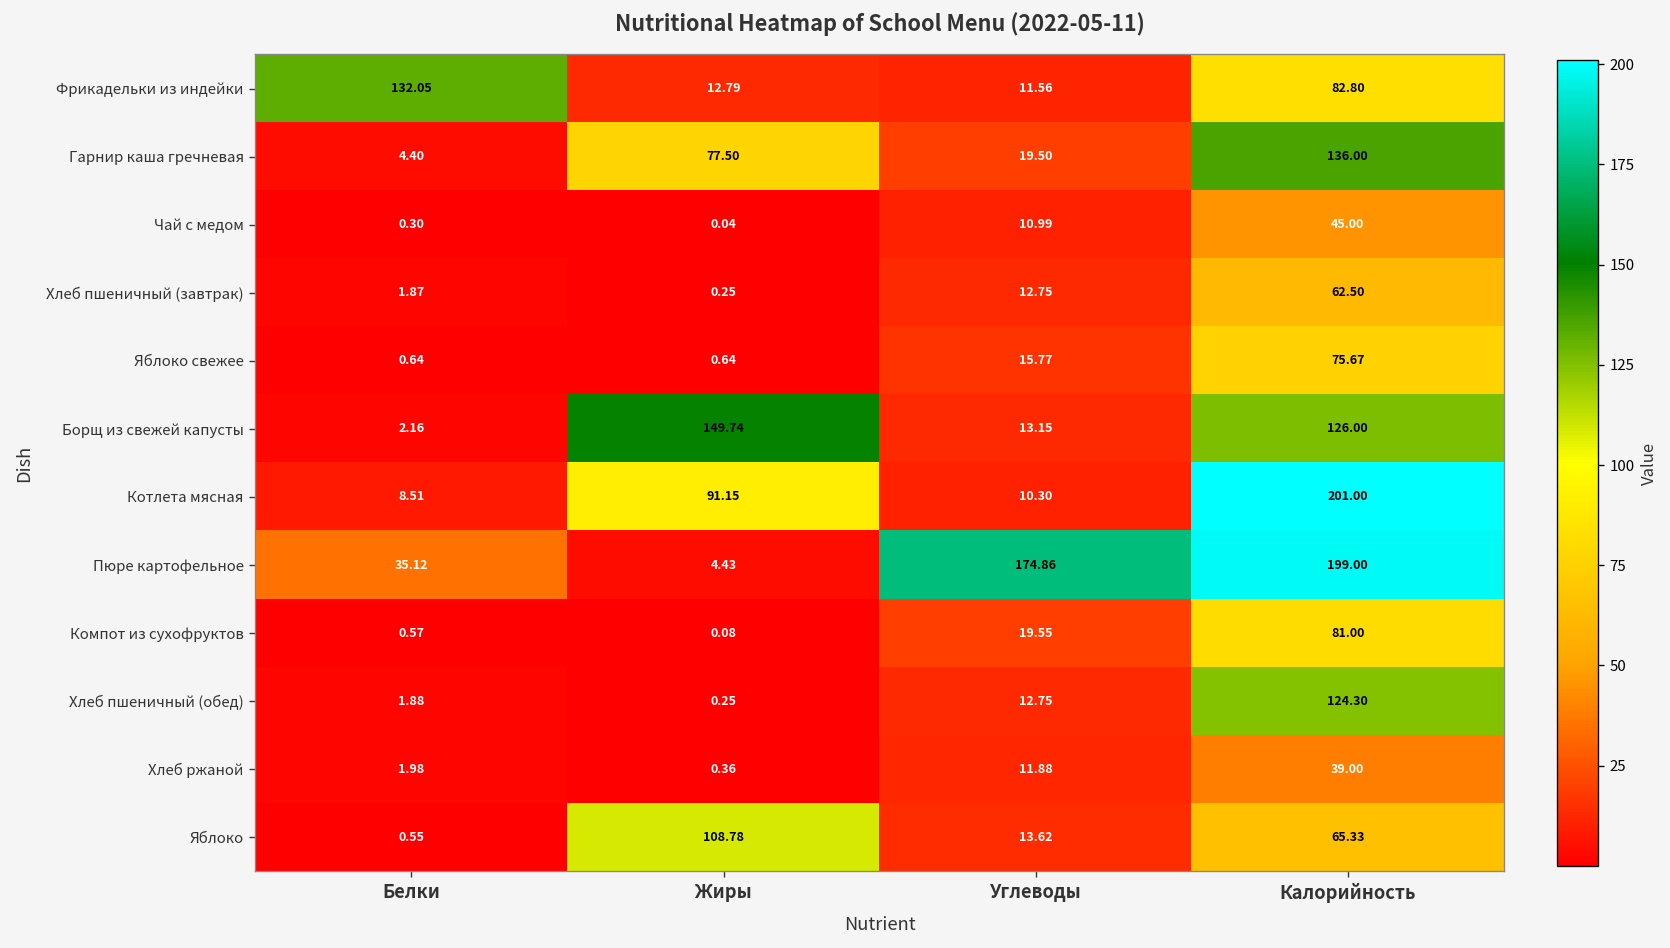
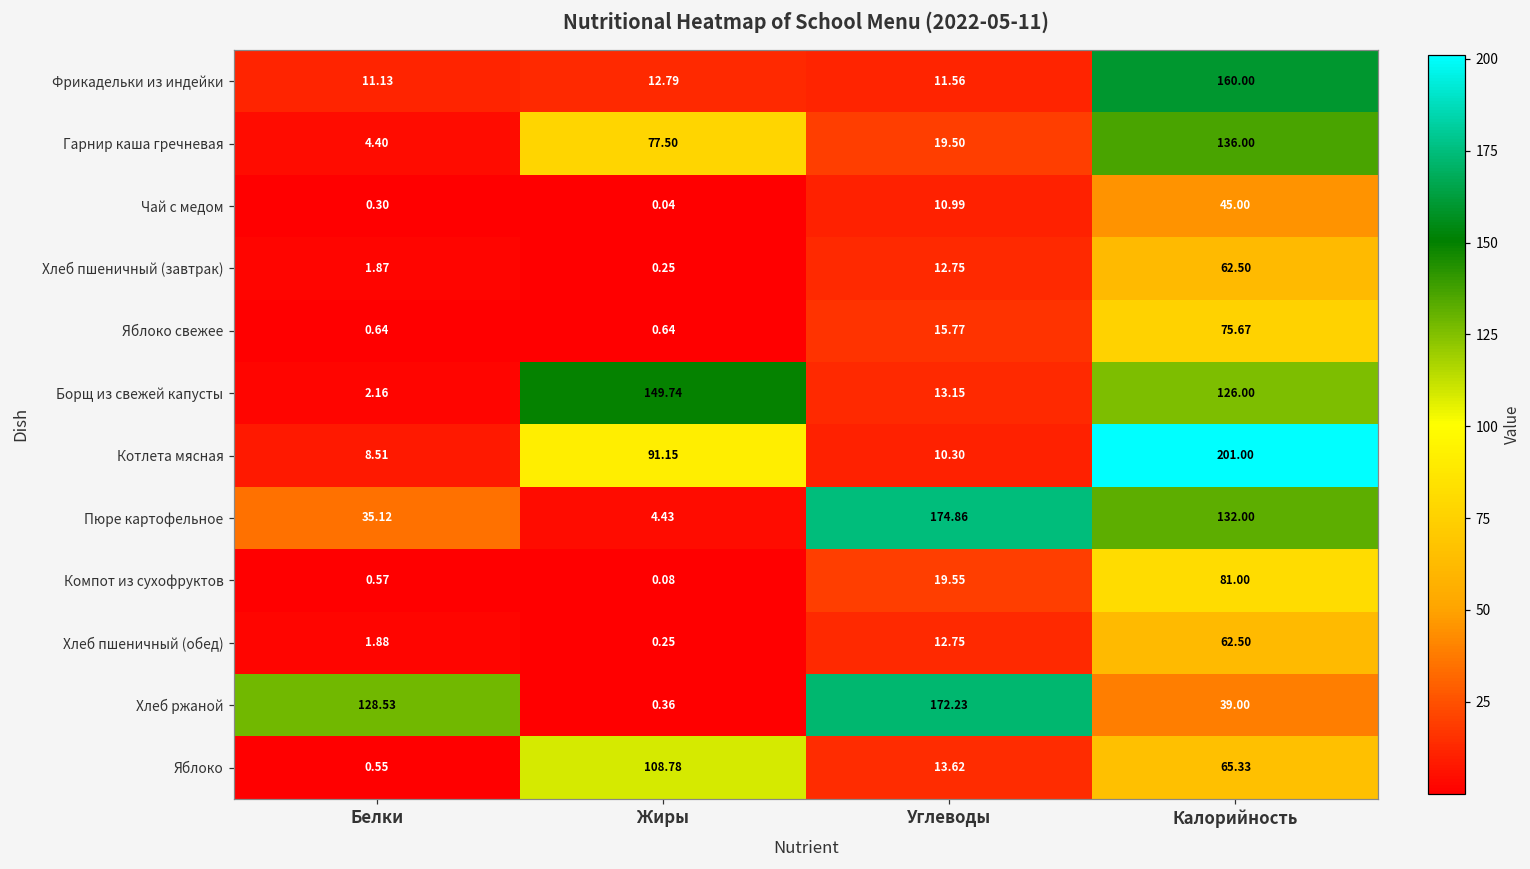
  {
    "Фрикадельки из индейки": {
-     "Белки": 132.05,
+     "Белки": 11.13,
      "Жиры": 12.79,
      "Углеводы": 11.56,
-     "Калорийность": 82.80
+     "Калорийность": 160.00
    },
    "Гарнир каша гречневая": {
      "Белки": 4.40,
      "Жиры": 77.50,
      "Углеводы": 19.50,
      "Калорийность": 136.00
    },
    "Чай с медом": {
      "Белки": 0.30,
      "Жиры": 0.04,
      "Углеводы": 10.99,
      "Калорийность": 45.00
    },
    "Хлеб пшеничный (завтрак)": {
      "Белки": 1.87,
      "Жиры": 0.25,
      "Углеводы": 12.75,
      "Калорийность": 62.50
    },
    "Яблоко свежее": {
      "Белки": 0.64,
      "Жиры": 0.64,
      "Углеводы": 15.77,
      "Калорийность": 75.67
    },
    "Борщ из свежей капусты": {
      "Белки": 2.16,
      "Жиры": 149.74,
      "Углеводы": 13.15,
      "Калорийность": 126.00
    },
    "Котлета мясная": {
      "Белки": 8.51,
      "Жиры": 91.15,
      "Углеводы": 10.30,
      "Калорийность": 201.00
    },
    "Пюре картофельное": {
      "Белки": 35.12,
      "Жиры": 4.43,
      "Углеводы": 174.86,
-     "Калорийность": 199.00
+     "Калорийность": 132.00
    },
    "Компот из сухофруктов": {
      "Белки": 0.57,
      "Жиры": 0.08,
      "Углеводы": 19.55,
      "Калорийность": 81.00
    },
    "Хлеб пшеничный (обед)": {
      "Белки": 1.88,
      "Жиры": 0.25,
      "Углеводы": 12.75,
-     "Калорийность": 124.30
+     "Калорийность": 62.50
    },
    "Хлеб ржаной": {
-     "Белки": 1.98,
+     "Белки": 128.53,
      "Жиры": 0.36,
-     "Углеводы": 11.88,
+     "Углеводы": 172.23,
      "Калорийность": 39.00
    },
    "Яблоко": {
      "Белки": 0.55,
      "Жиры": 108.78,
      "Углеводы": 13.62,
      "Калорийность": 65.33
    }
  }
